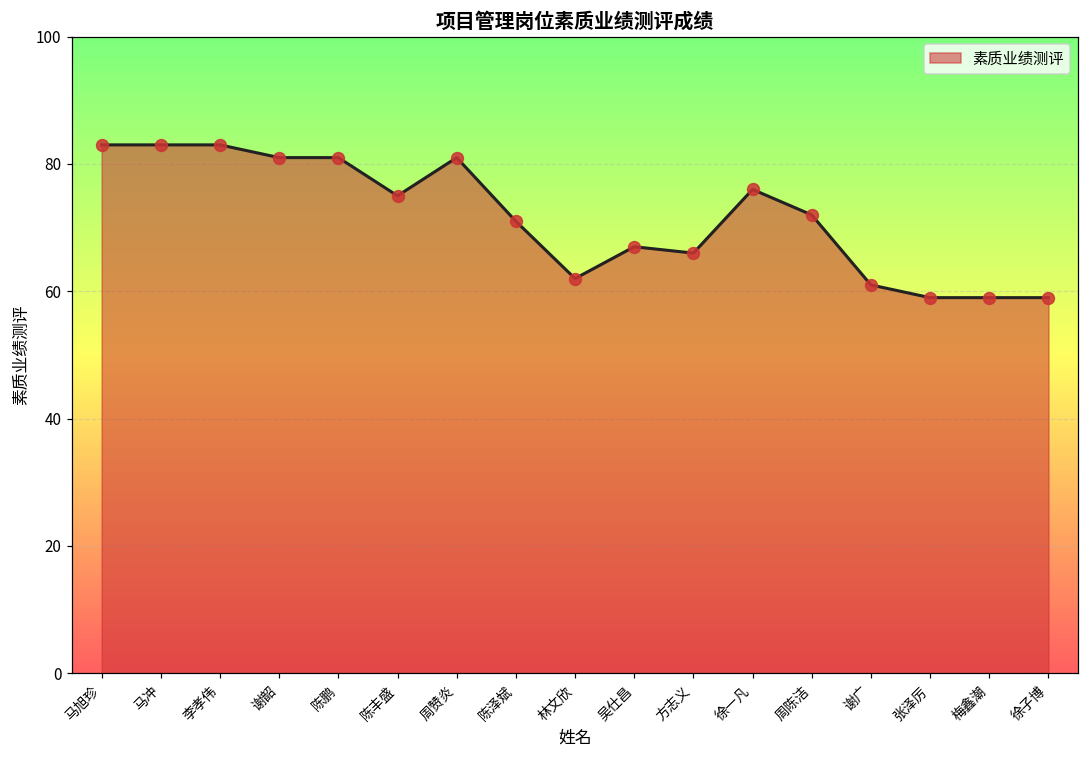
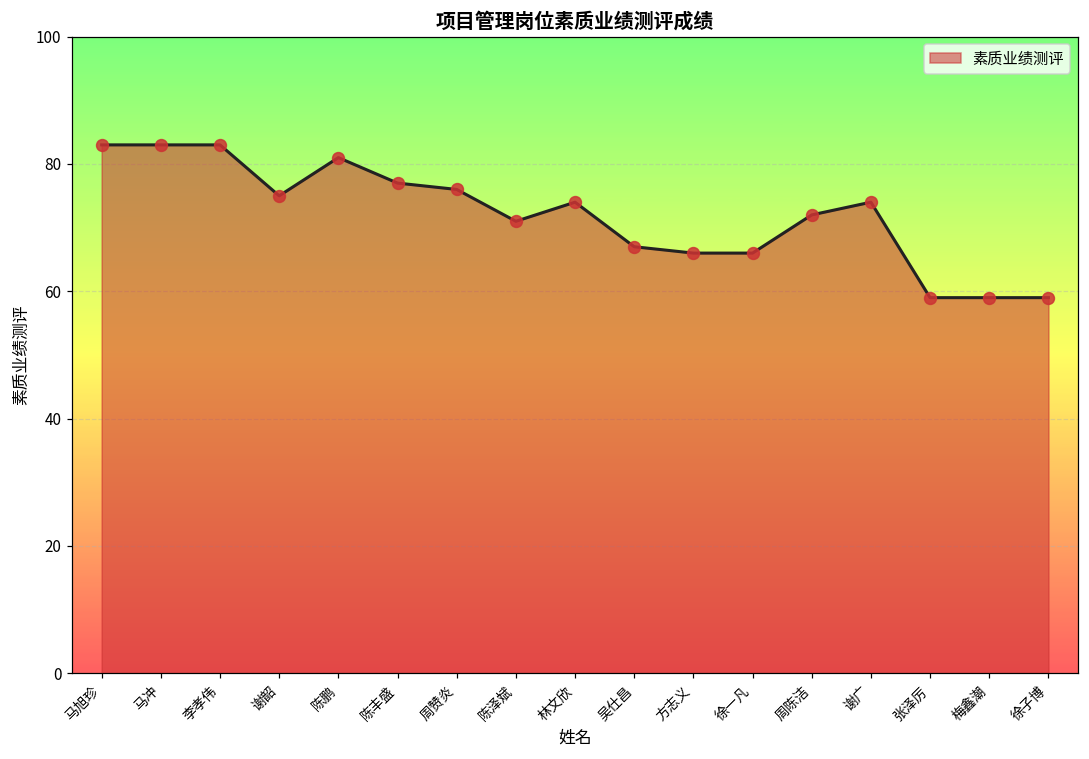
  {
    "马旭珍": 83,
    "马冲": 83,
    "李孝伟": 83,
-   "谢韶": 81,
+   "谢韶": 75,
    "陈鹏": 81,
-   "陈丰盛": 75,
-   "周赞炎": 81,
+   "陈丰盛": 77,
+   "周赞炎": 76,
    "陈泽斌": 71,
-   "林文欣": 62,
+   "林文欣": 74,
    "吴仕昌": 67,
    "方志义": 66,
-   "徐一凡": 76,
+   "徐一凡": 66,
    "周陈洁": 72,
-   "谢广": 61,
+   "谢广": 74,
    "张泽厉": 59,
    "梅鑫潮": 59,
    "徐子博": 59
  }
